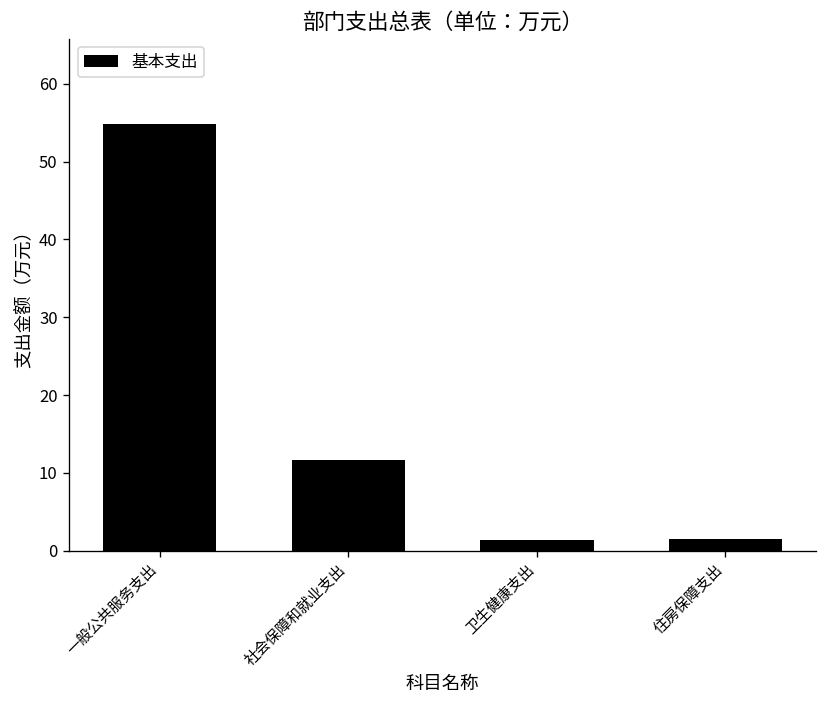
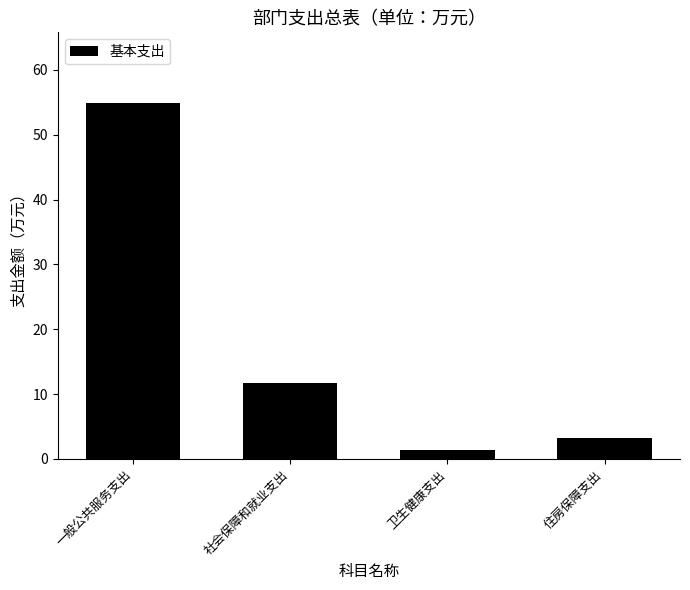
  {
    "一般公共服务支出": 55,
    "社会保障和就业支出": 12,
    "卫生健康支出": 1,
-   "住房保障支出": 2
+   "住房保障支出": 3
  }
